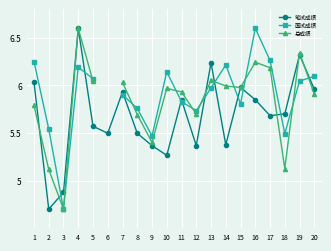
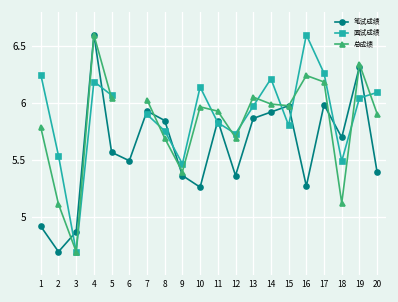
  {
    "笔试成绩": {
-     "1": 6.0,
+     "1": 4.9,
      "2": 4.7,
      "3": 4.9,
      "5": 5.6,
      "6": 5.5,
      "7": 5.9,
-     "8": 5.5,
+     "8": 5.8,
      "9": 5.4,
      "10": 5.3,
      "12": 5.4,
-     "13": 6.2,
-     "14": 5.4,
-     "16": 5.8,
-     "17": 5.7,
+     "13": 5.9,
+     "14": 5.9,
+     "16": 5.3,
+     "17": 6.0,
      "18": 5.7,
-     "20": 6.0
+     "20": 5.4
    },
    "面试成绩": {
      "1": 6.3,
      "2": 5.5,
      "4": 6.2,
      "7": 5.9,
      "8": 5.8,
      "9": 5.5,
      "10": 6.1,
      "12": 5.7,
      "13": 6.0,
      "14": 6.2,
      "15": 5.8,
      "16": 6.6,
      "17": 6.3,
      "18": 5.5,
      "19": 6.0,
      "20": 6.1
    },
    "总成绩": {
      "1": 5.8,
      "2": 5.1,
      "7": 6.0,
      "8": 5.7,
      "9": 5.4,
      "10": 6.0,
      "11": 5.9,
      "12": 5.7,
      "13": 6.1,
      "14": 6.0,
      "16": 6.2,
      "17": 6.2,
      "18": 5.1,
      "20": 5.9
    }
  }
